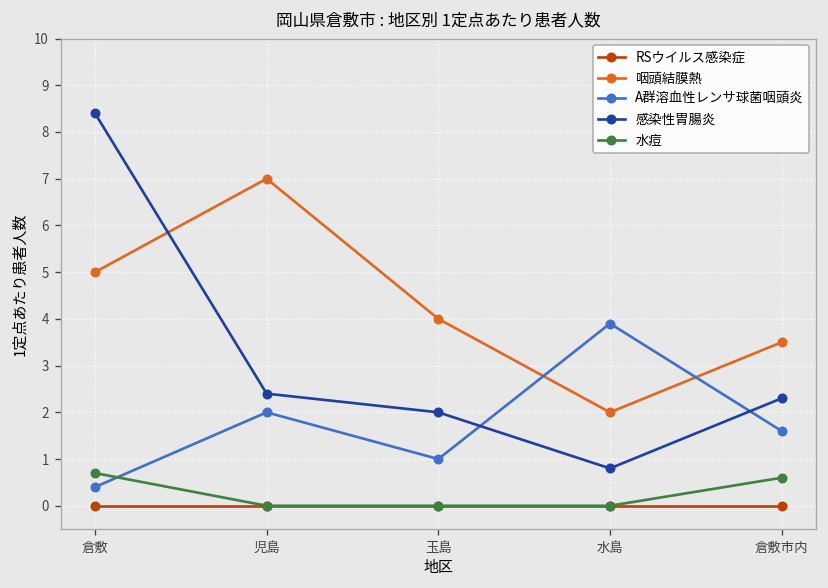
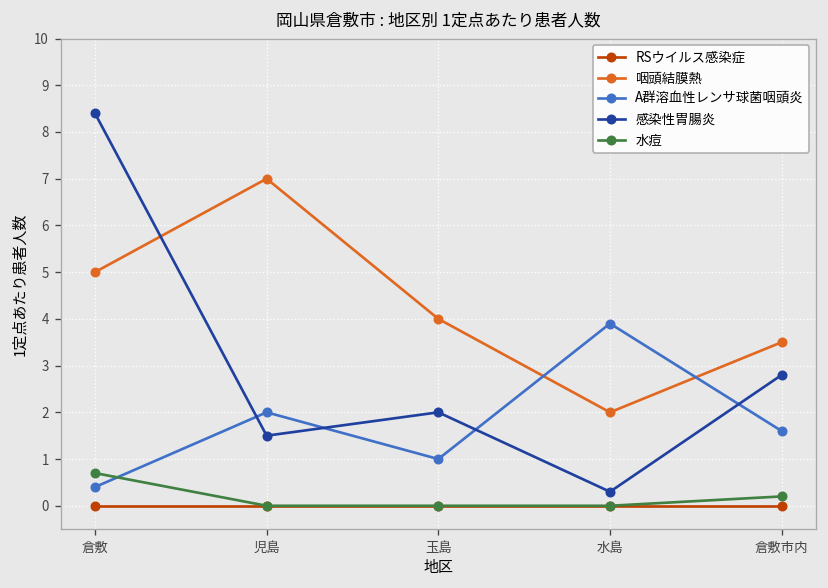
  {
    "RSウイルス感染症": {
      "倉敷": 0.0,
      "倉敷市内": 0.0
    },
    "咽頭結膜熱": {
      "倉敷": 5.0,
      "児島": 7.0,
      "玉島": 4.0,
      "水島": 2.0,
      "倉敷市内": 3.5
    },
    "A群溶血性レンサ球菌咽頭炎": {
      "倉敷": 0.4,
      "児島": 2.0,
      "玉島": 1.0,
      "水島": 3.9,
      "倉敷市内": 1.6
    },
    "感染性胃腸炎": {
      "倉敷": 8.4,
-     "児島": 2.4,
+     "児島": 1.5,
      "玉島": 2.0,
-     "水島": 0.8,
-     "倉敷市内": 2.3
+     "水島": 0.3,
+     "倉敷市内": 2.8
    },
    "水痘": {
      "倉敷": 0.7,
-     "倉敷市内": 0.6
+     "倉敷市内": 0.2
    }
  }
